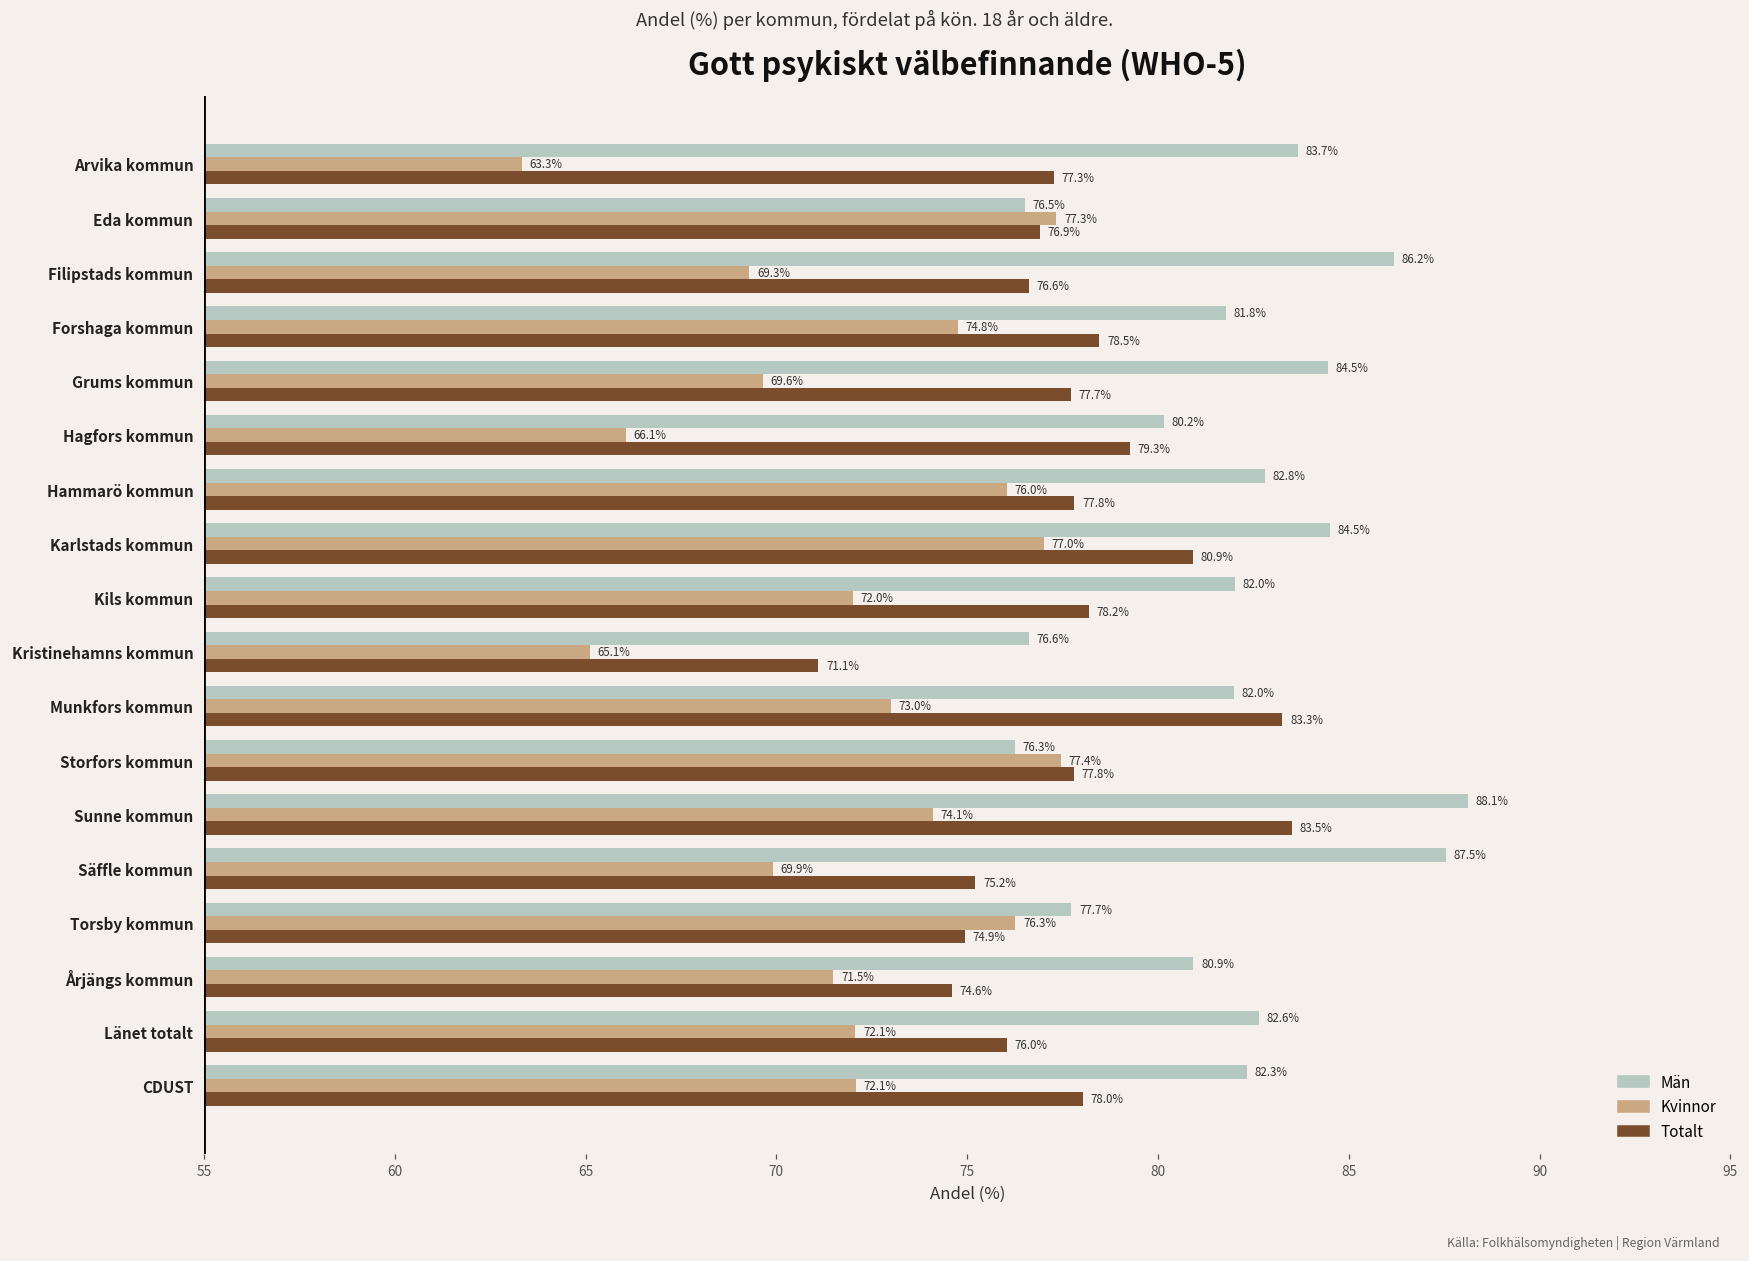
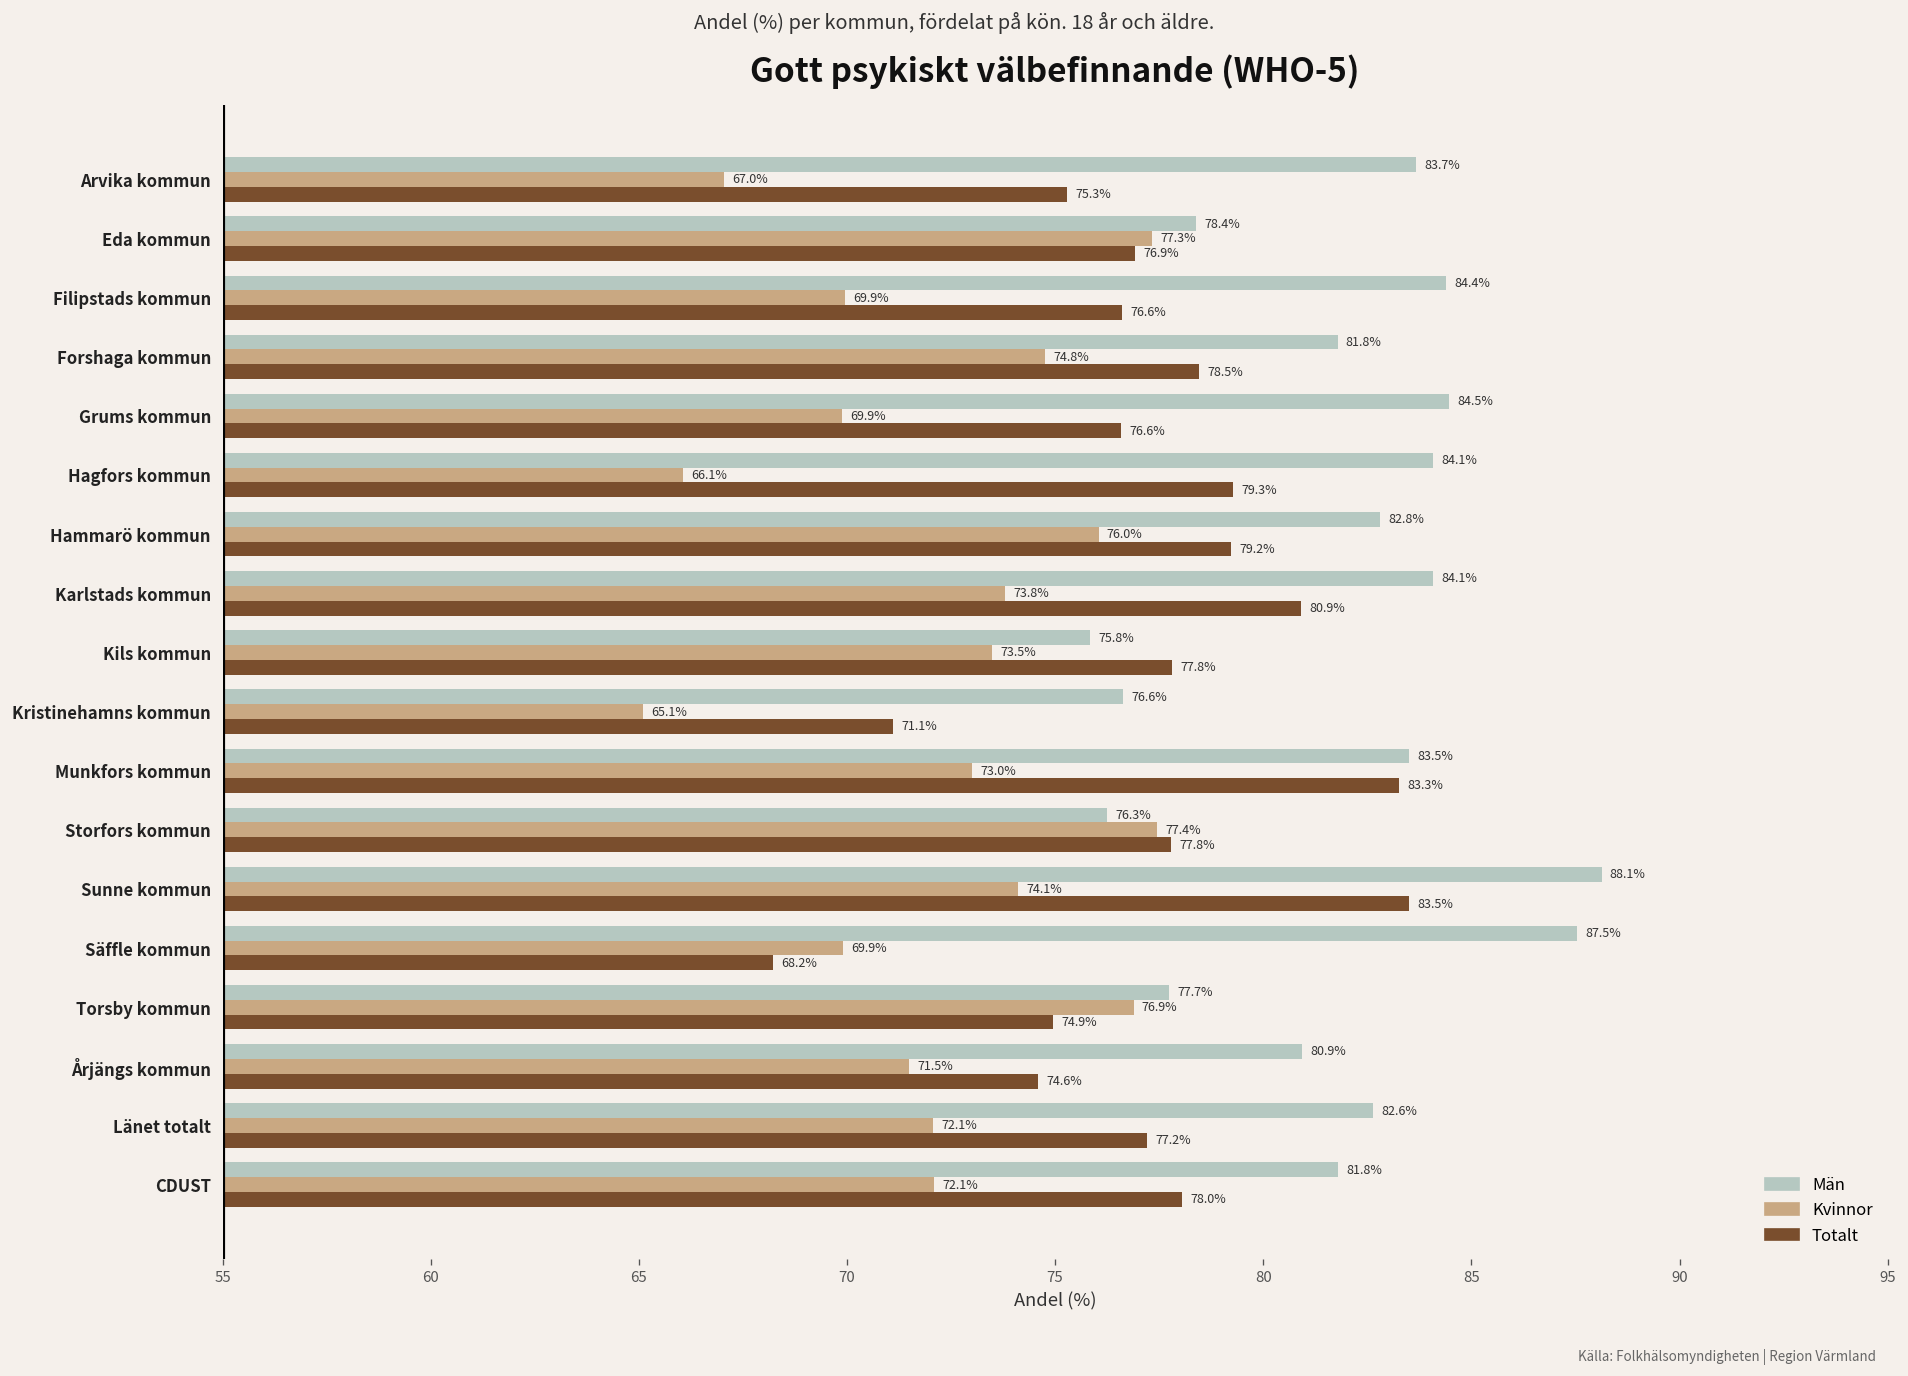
  {
    "Män": {
      "Arvika kommun": "83.7%",
-     "Eda kommun": "76.5%",
-     "Filipstads kommun": "86.2%",
+     "Eda kommun": "78.4%",
+     "Filipstads kommun": "84.4%",
      "Forshaga kommun": "81.8%",
      "Grums kommun": "84.5%",
-     "Hagfors kommun": "80.2%",
+     "Hagfors kommun": "84.1%",
      "Hammarö kommun": "82.8%",
-     "Karlstads kommun": "84.5%",
-     "Kils kommun": "82.0%",
+     "Karlstads kommun": "84.1%",
+     "Kils kommun": "75.8%",
      "Kristinehamns kommun": "76.6%",
-     "Munkfors kommun": "82.0%",
+     "Munkfors kommun": "83.5%",
      "Storfors kommun": "76.3%",
      "Sunne kommun": "88.1%",
      "Säffle kommun": "87.5%",
      "Torsby kommun": "77.7%",
      "Årjängs kommun": "80.9%",
      "Länet totalt": "82.6%",
-     "CDUST": "82.3%"
+     "CDUST": "81.8%"
    },
    "Kvinnor": {
-     "Arvika kommun": "63.3%",
+     "Arvika kommun": "67.0%",
      "Eda kommun": "77.3%",
-     "Filipstads kommun": "69.3%",
+     "Filipstads kommun": "69.9%",
      "Forshaga kommun": "74.8%",
-     "Grums kommun": "69.6%",
+     "Grums kommun": "69.9%",
      "Hagfors kommun": "66.1%",
      "Hammarö kommun": "76.0%",
-     "Karlstads kommun": "77.0%",
-     "Kils kommun": "72.0%",
+     "Karlstads kommun": "73.8%",
+     "Kils kommun": "73.5%",
      "Kristinehamns kommun": "65.1%",
      "Munkfors kommun": "73.0%",
      "Storfors kommun": "77.4%",
      "Sunne kommun": "74.1%",
      "Säffle kommun": "69.9%",
-     "Torsby kommun": "76.3%",
+     "Torsby kommun": "76.9%",
      "Årjängs kommun": "71.5%",
      "Länet totalt": "72.1%",
      "CDUST": "72.1%"
    },
    "Totalt": {
-     "Arvika kommun": "77.3%",
+     "Arvika kommun": "75.3%",
      "Eda kommun": "76.9%",
      "Filipstads kommun": "76.6%",
      "Forshaga kommun": "78.5%",
-     "Grums kommun": "77.7%",
+     "Grums kommun": "76.6%",
      "Hagfors kommun": "79.3%",
-     "Hammarö kommun": "77.8%",
+     "Hammarö kommun": "79.2%",
      "Karlstads kommun": "80.9%",
-     "Kils kommun": "78.2%",
+     "Kils kommun": "77.8%",
      "Kristinehamns kommun": "71.1%",
      "Munkfors kommun": "83.3%",
      "Storfors kommun": "77.8%",
      "Sunne kommun": "83.5%",
-     "Säffle kommun": "75.2%",
+     "Säffle kommun": "68.2%",
      "Torsby kommun": "74.9%",
      "Årjängs kommun": "74.6%",
-     "Länet totalt": "76.0%",
+     "Länet totalt": "77.2%",
      "CDUST": "78.0%"
    }
  }
